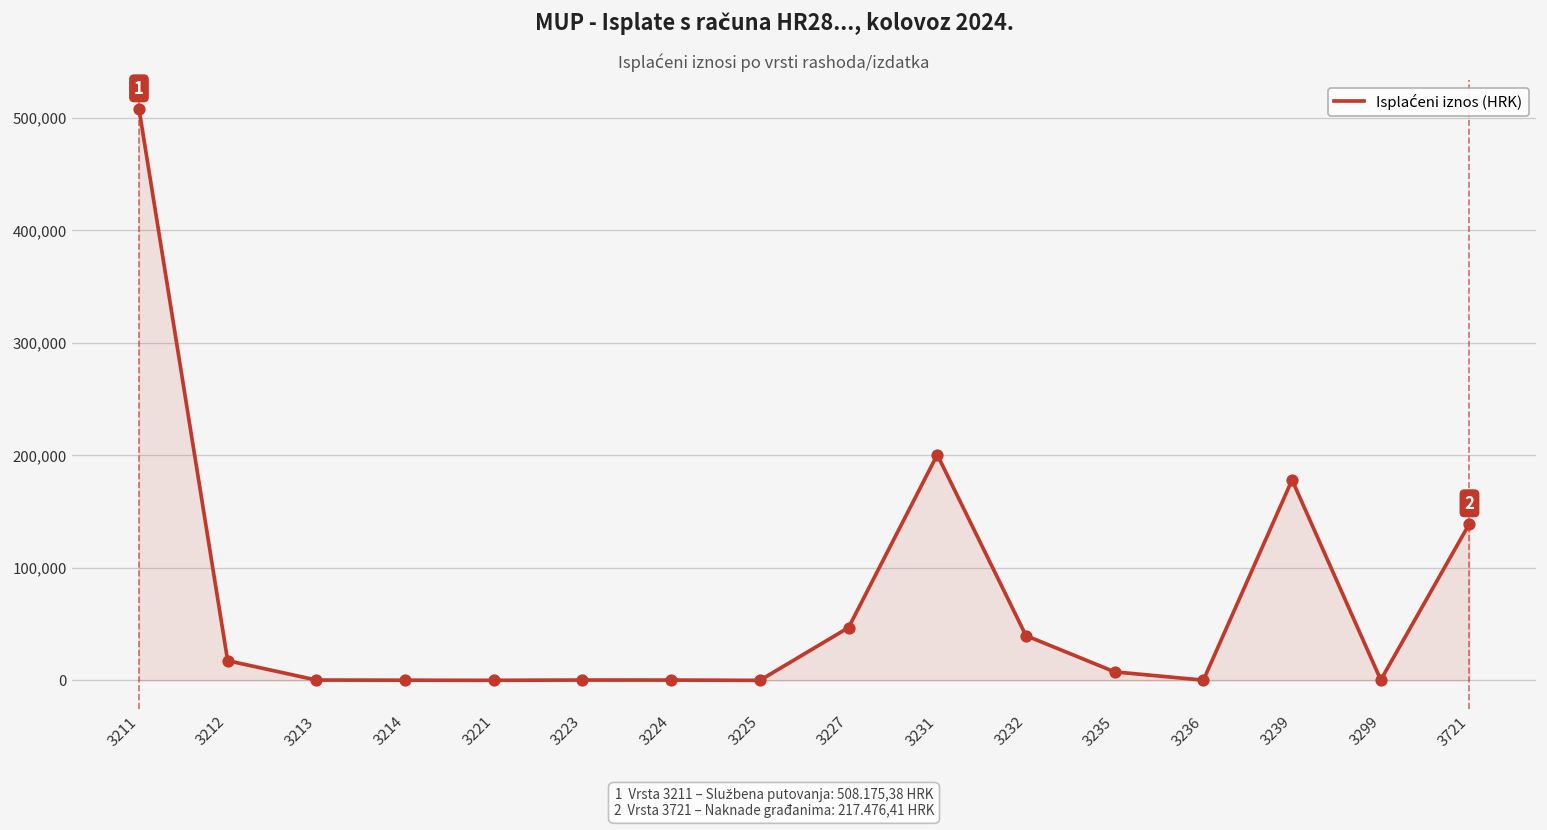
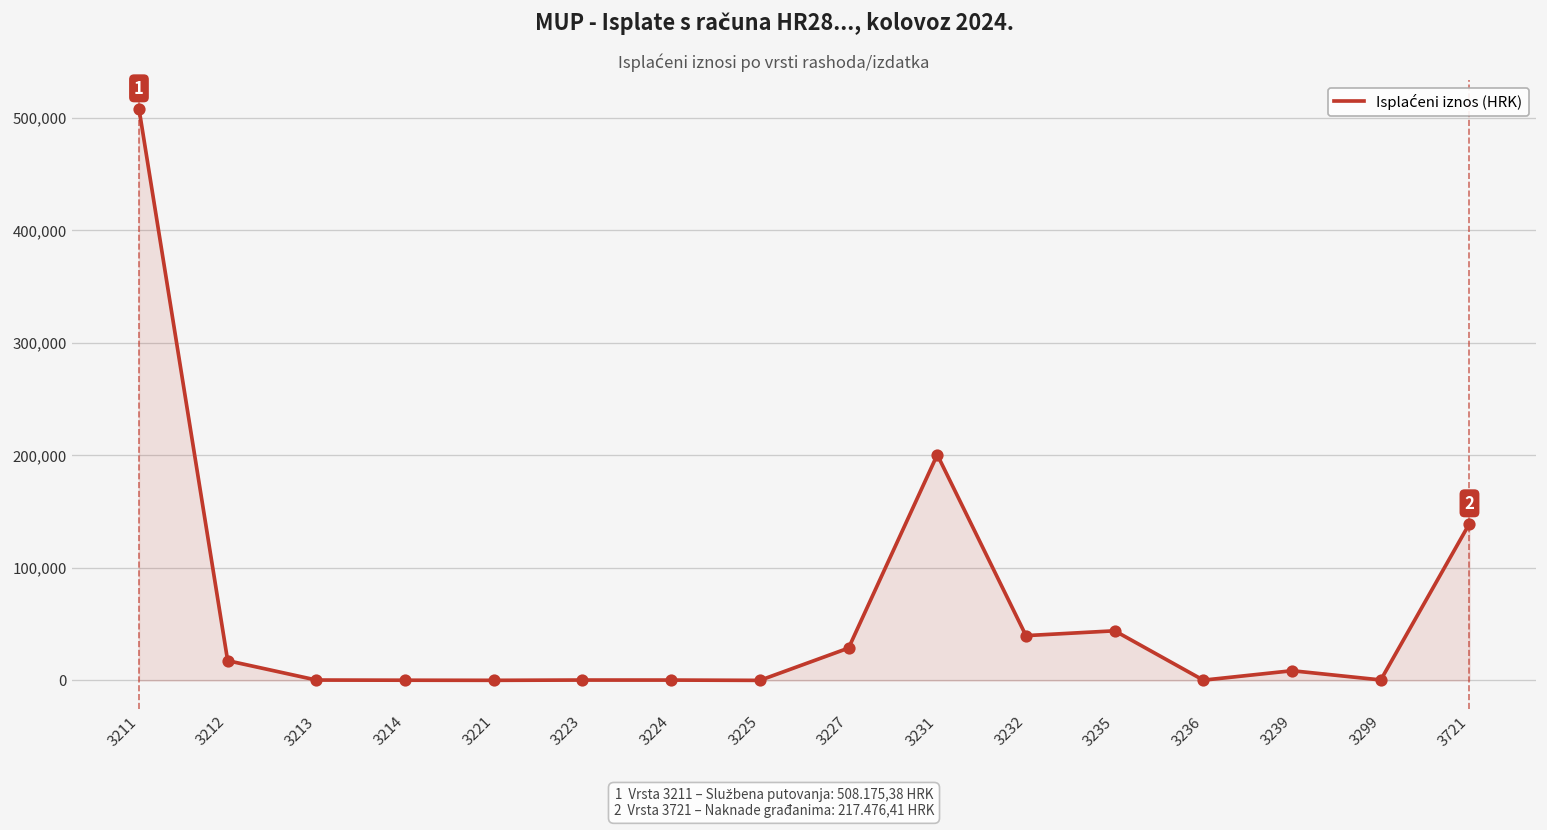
  {
    "3212": "20,000",
    "3213": "0",
    "3214": "0",
    "3221": "0",
    "3223": "0",
    "3224": "0",
    "3225": "0",
-   "3227": "50,000",
+   "3227": "30,000",
    "3231": "200,000",
    "3232": "40,000",
-   "3235": "10,000",
+   "3235": "40,000",
    "3236": "0",
-   "3239": "180,000",
+   "3239": "10,000",
    "3299": "0"
  }
